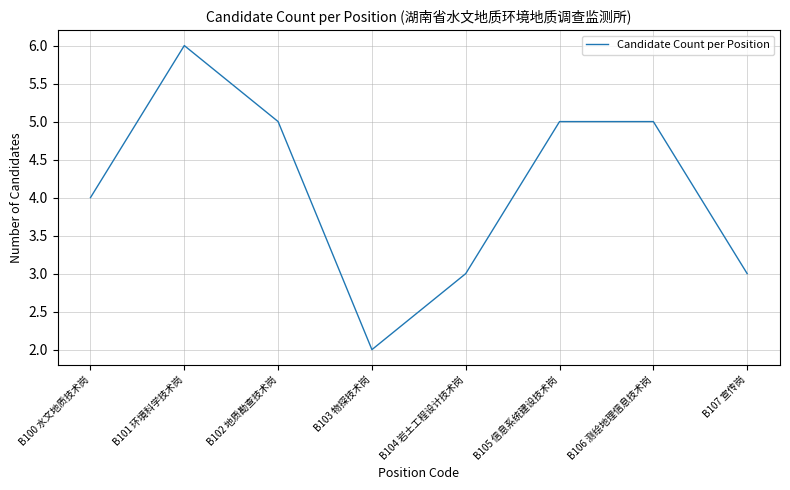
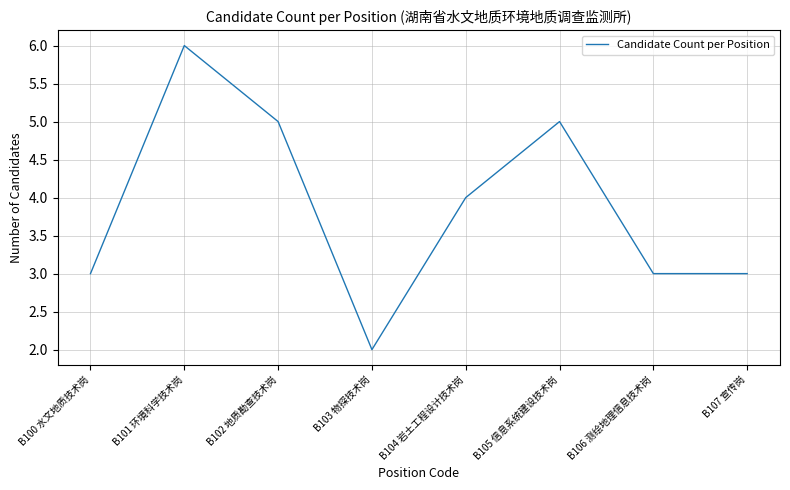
  {
-   "B100 水文地质技术岗": 4,
+   "B100 水文地质技术岗": 3,
    "B101 环境科学技术岗": 6,
    "B102 地质勘查技术岗": 5,
    "B103 物探技术岗": 2,
-   "B104 岩土工程设计技术岗": 3,
+   "B104 岩土工程设计技术岗": 4,
    "B105 信息系统建设技术岗": 5,
-   "B106 测绘地理信息技术岗": 5,
+   "B106 测绘地理信息技术岗": 3,
    "B107 宣传岗": 3
  }
